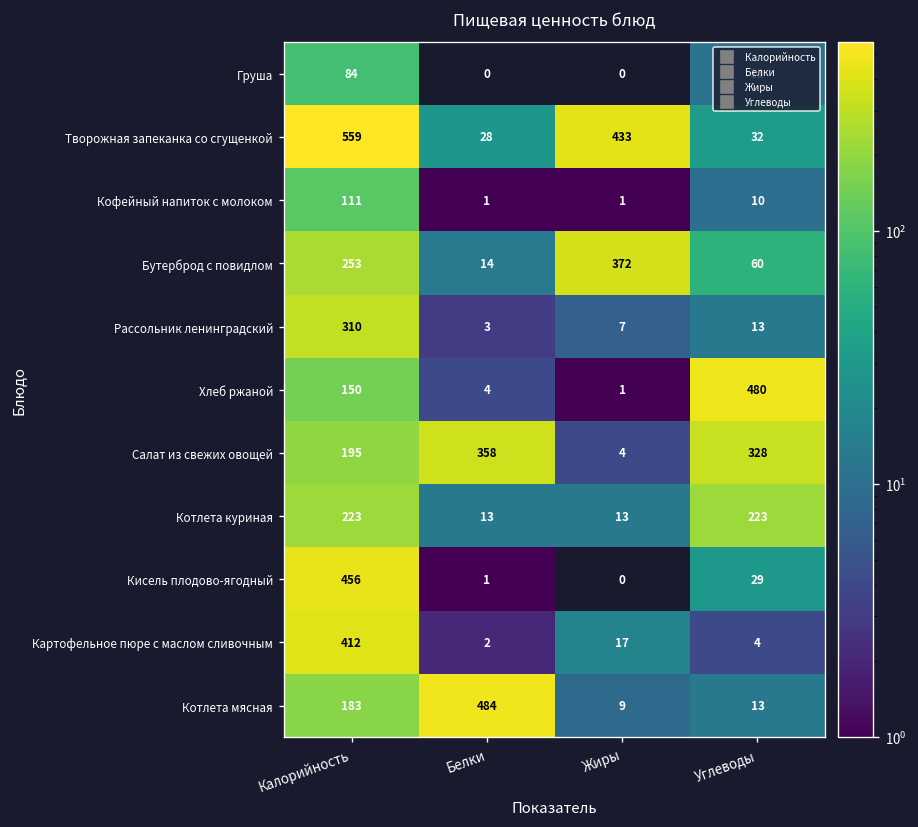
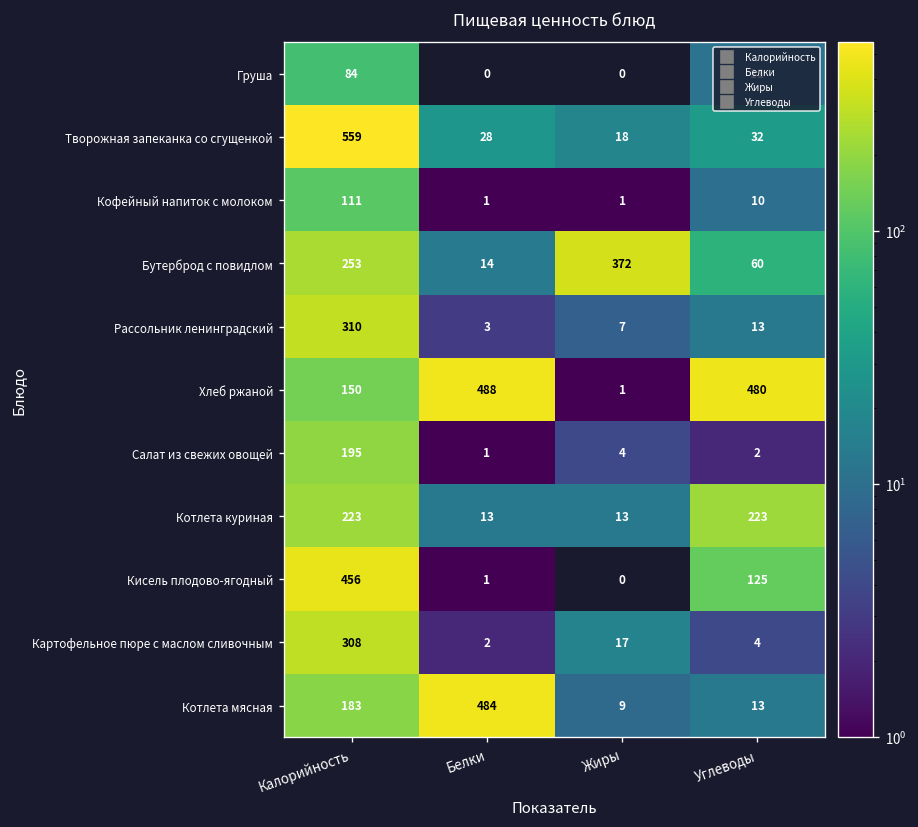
  {
    "Груша": {
      "Калорийность": 84,
      "Белки": 0,
      "Жиры": 0
    },
    "Творожная запеканка со сгущенкой": {
      "Калорийность": 559,
      "Белки": 28,
-     "Жиры": 433,
+     "Жиры": 18,
      "Углеводы": 32
    },
    "Кофейный напиток с молоком": {
      "Калорийность": 111,
      "Белки": 1,
      "Жиры": 1,
      "Углеводы": 10
    },
    "Бутерброд с повидлом": {
      "Калорийность": 253,
      "Белки": 14,
      "Жиры": 372,
      "Углеводы": 60
    },
    "Рассольник ленинградский": {
      "Калорийность": 310,
      "Белки": 3,
      "Жиры": 7,
      "Углеводы": 13
    },
    "Хлеб ржаной": {
      "Калорийность": 150,
-     "Белки": 4,
+     "Белки": 488,
      "Жиры": 1,
      "Углеводы": 480
    },
    "Салат из свежих овощей": {
      "Калорийность": 195,
-     "Белки": 358,
+     "Белки": 1,
      "Жиры": 4,
-     "Углеводы": 328
+     "Углеводы": 2
    },
    "Котлета куриная": {
      "Калорийность": 223,
      "Белки": 13,
      "Жиры": 13,
      "Углеводы": 223
    },
    "Кисель плодово-ягодный": {
      "Калорийность": 456,
      "Белки": 1,
      "Жиры": 0,
-     "Углеводы": 29
+     "Углеводы": 125
    },
    "Картофельное пюре с маслом сливочным": {
-     "Калорийность": 412,
+     "Калорийность": 308,
      "Белки": 2,
      "Жиры": 17,
      "Углеводы": 4
    },
    "Котлета мясная": {
      "Калорийность": 183,
      "Белки": 484,
      "Жиры": 9,
      "Углеводы": 13
    }
  }
